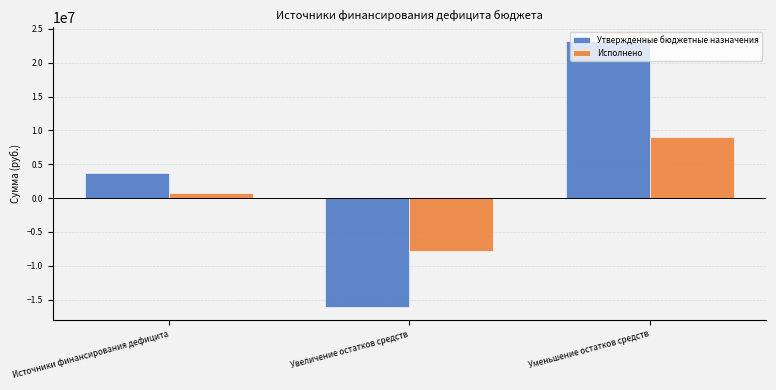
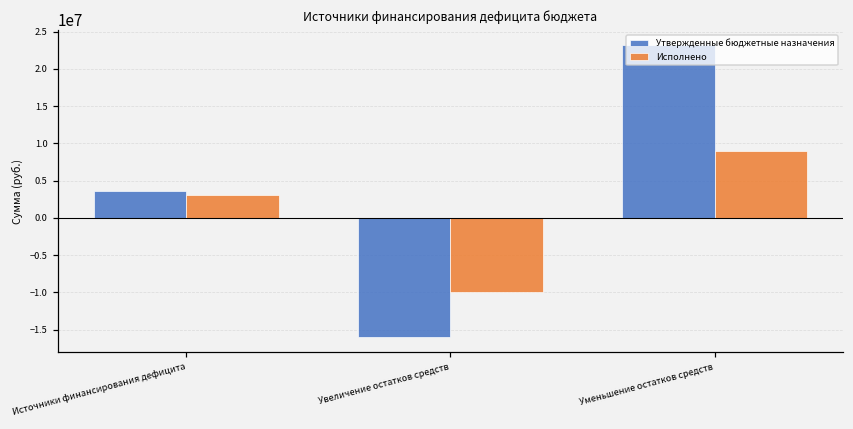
  {
    "Утвержденные бюджетные назначения": {
      "Источники финансирования дефицита": 4000000,
      "Увеличение остатков средств": -16000000
    },
    "Исполнено": {
-     "Источники финансирования дефицита": 1000000,
-     "Увеличение остатков средств": -8000000,
+     "Источники финансирования дефицита": 3000000,
+     "Увеличение остатков средств": -10000000,
      "Уменьшение остатков средств": 9000000
    }
  }
